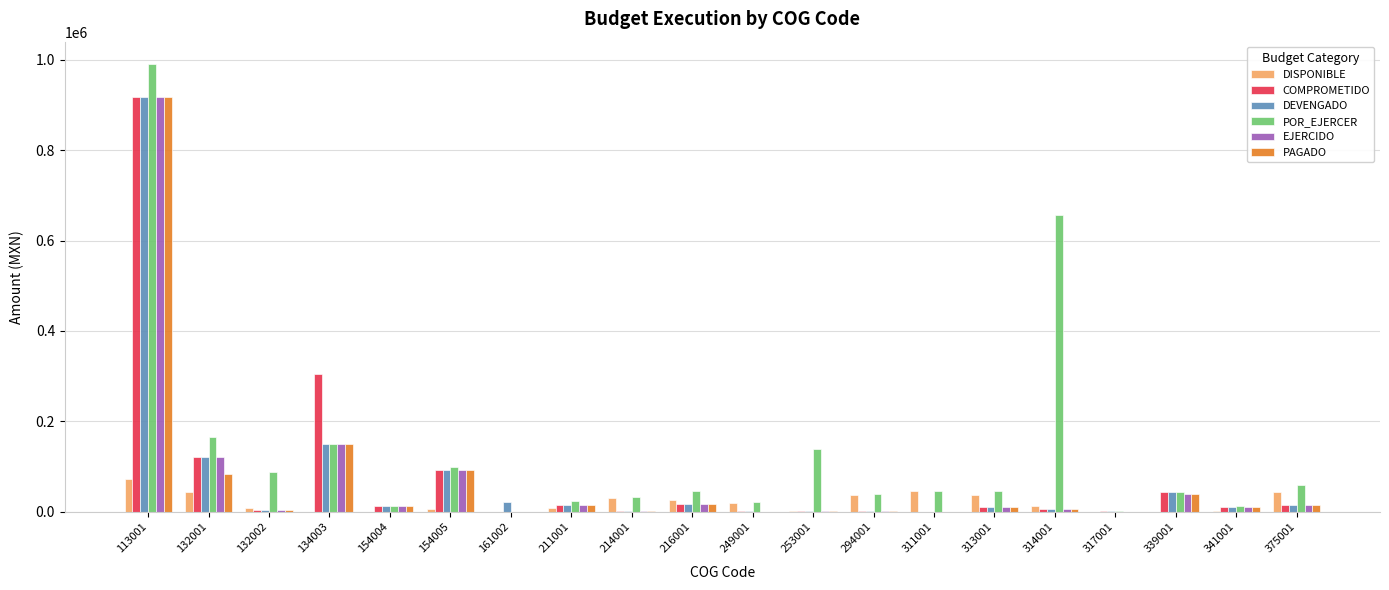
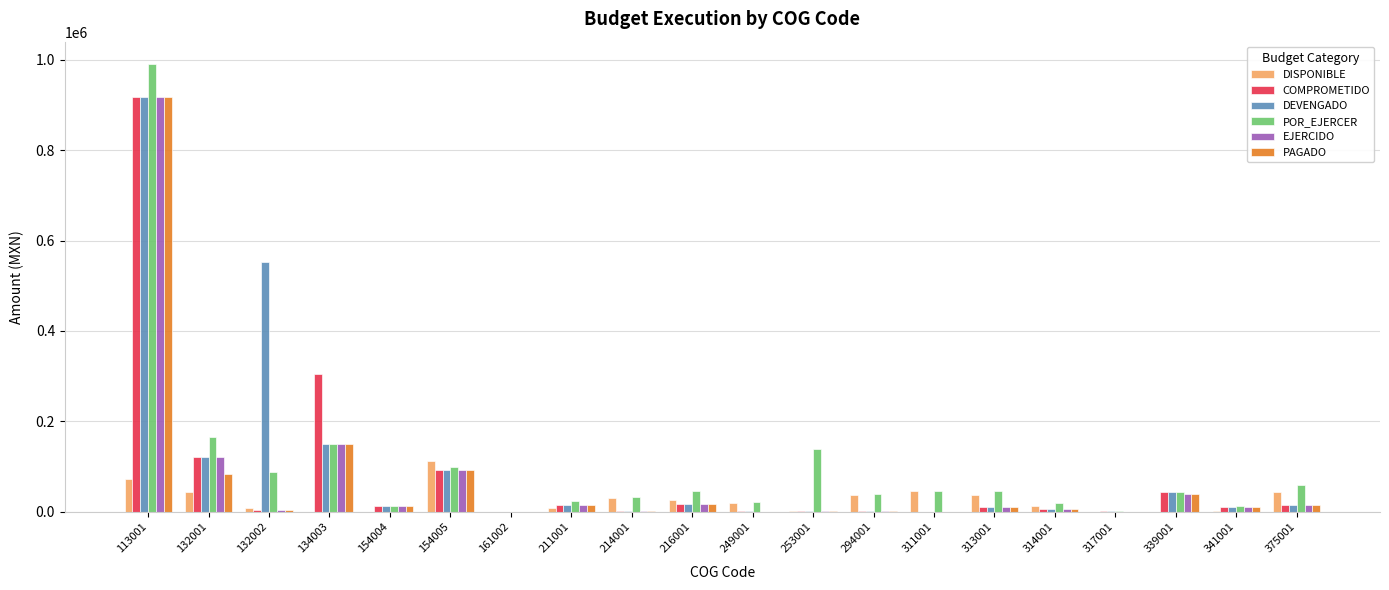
  {
    "DISPONIBLE": {
      "113001": 70000,
      "132001": 40000,
      "132002": 10000,
      "154004": 0,
-     "154005": 10000,
+     "154005": 110000,
      "211001": 10000,
      "214001": 30000,
      "216001": 30000,
      "249001": 20000,
      "294001": 40000,
      "311001": 50000,
      "313001": 40000,
      "314001": 10000,
      "317001": 0,
      "375001": 40000
    },
    "COMPROMETIDO": {
      "113001": 920000,
      "132001": 120000,
      "134003": 300000,
      "154004": 10000,
      "154005": 90000,
      "161002": 0,
      "211001": 10000,
      "216001": 20000,
      "311001": 0,
      "313001": 10000,
      "339001": 40000,
      "341001": 10000,
      "375001": 20000
    },
    "DEVENGADO": {
      "113001": 920000,
      "132001": 120000,
-     "132002": 0,
+     "132002": 550000,
      "134003": 150000,
      "154004": 10000,
      "154005": 90000,
-     "161002": 20000,
+     "161002": 0,
      "211001": 10000,
      "216001": 20000,
      "311001": 0,
      "313001": 10000,
      "339001": 40000,
      "341001": 10000,
      "375001": 20000
    },
    "POR_EJERCER": {
      "113001": 990000,
      "132001": 170000,
      "132002": 90000,
      "134003": 150000,
      "154004": 10000,
      "154005": 100000,
      "211001": 20000,
      "214001": 30000,
      "216001": 50000,
      "249001": 20000,
      "253001": 140000,
      "294001": 40000,
      "311001": 50000,
      "313001": 50000,
-     "314001": 660000,
+     "314001": 20000,
      "339001": 40000,
      "341001": 10000,
      "375001": 60000
    },
    "EJERCIDO": {
      "113001": 920000,
      "132001": 120000,
      "134003": 150000,
      "154004": 10000,
      "154005": 90000,
      "161002": 0,
      "211001": 10000,
      "216001": 20000,
      "249001": 0,
      "311001": 0,
      "313001": 10000,
      "317001": 0,
      "339001": 40000,
      "341001": 10000,
      "375001": 20000
    },
    "PAGADO": {
      "113001": 920000,
      "132001": 80000,
      "134003": 150000,
      "154004": 10000,
      "154005": 90000,
      "161002": 0,
      "211001": 10000,
      "216001": 20000,
      "249001": 0,
      "311001": 0,
      "313001": 10000,
      "317001": 0,
      "339001": 40000,
      "341001": 10000,
      "375001": 20000
    }
  }
